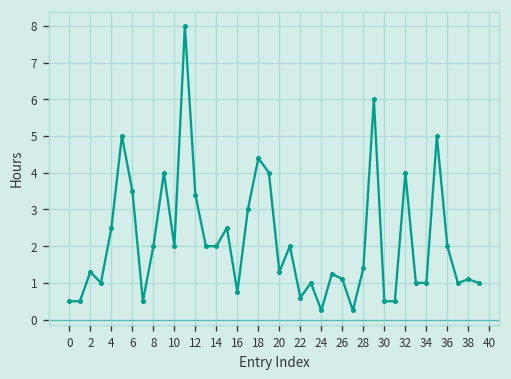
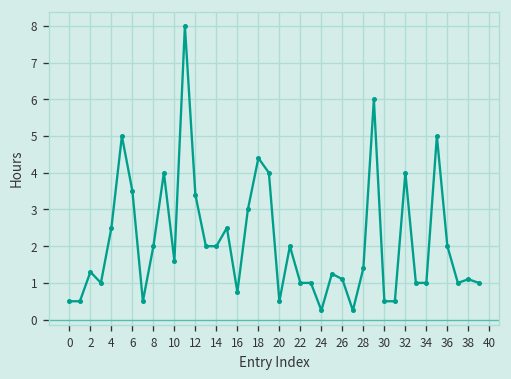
  {
    "0": 0.5,
    "2": 1.3,
    "4": 2.5,
    "6": 3.5,
    "8": 2.0,
-   "10": 2.0,
+   "10": 1.6,
    "12": 3.4,
    "14": 2.0,
    "16": 0.8,
    "18": 4.4,
-   "20": 1.3,
-   "22": 0.6,
+   "20": 0.5,
+   "22": 1.0,
    "24": 0.3,
    "26": 1.1,
    "28": 1.4,
    "30": 0.5,
    "32": 4.0,
    "34": 1.0,
    "36": 2.0,
    "38": 1.1
  }
